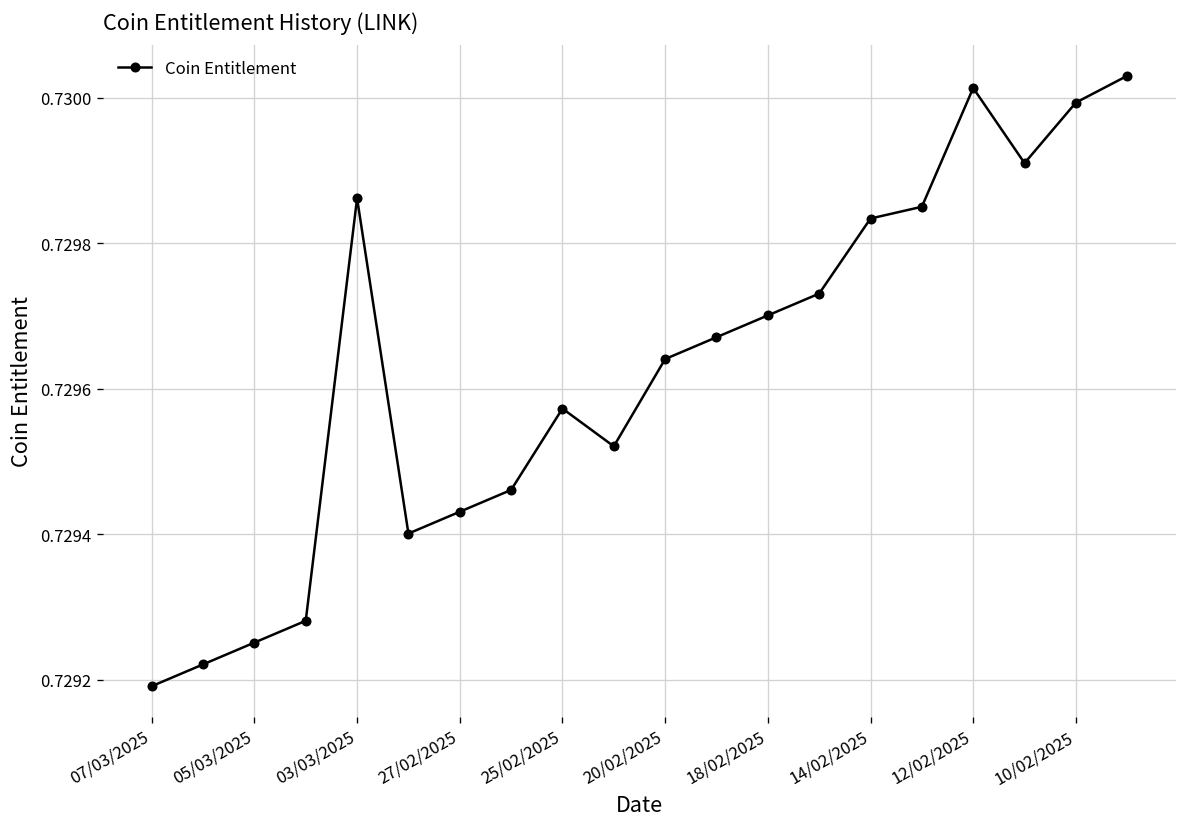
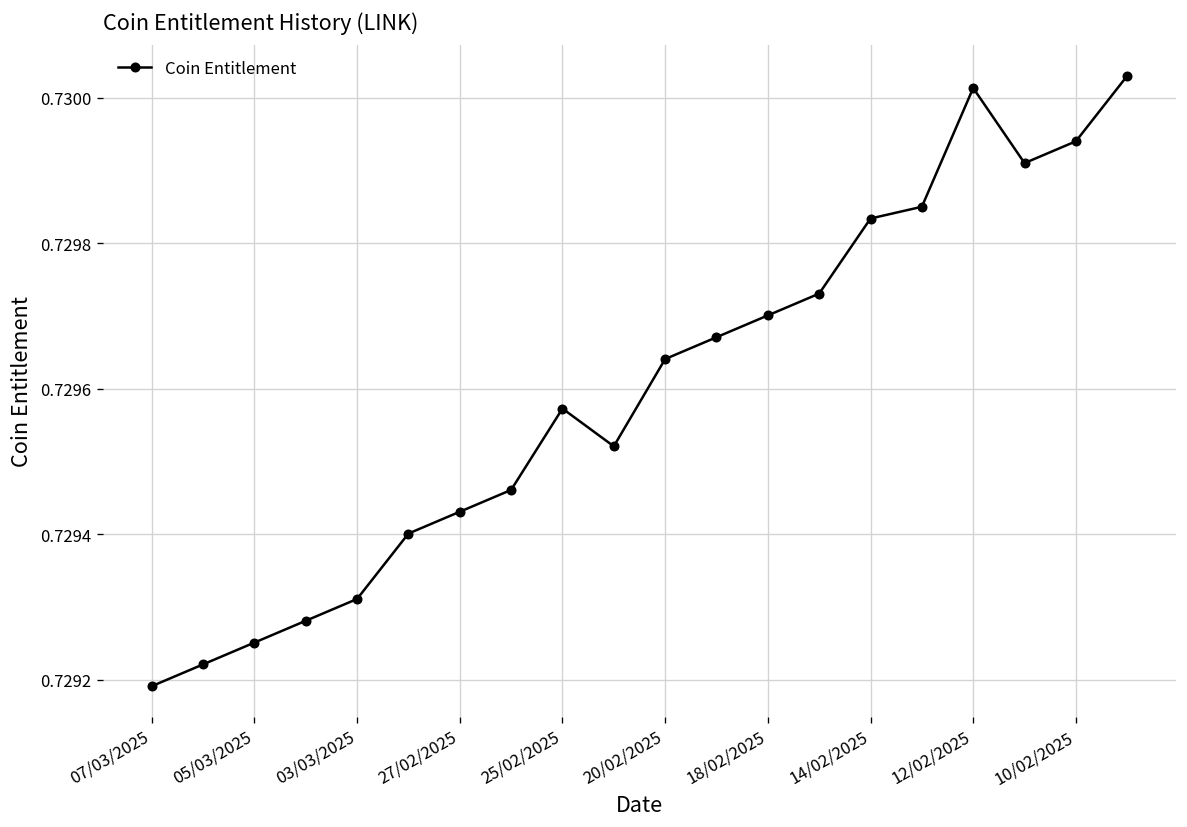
  {
    "07/03/2025": 0.72919,
    "05/03/2025": 0.72925,
-   "03/03/2025": 0.72986,
+   "03/03/2025": 0.72931,
    "27/02/2025": 0.72943,
    "25/02/2025": 0.72957,
    "20/02/2025": 0.72964,
    "18/02/2025": 0.72970,
    "14/02/2025": 0.72983,
    "12/02/2025": 0.73001,
-   "10/02/2025": 0.72999
+   "10/02/2025": 0.72994
  }
